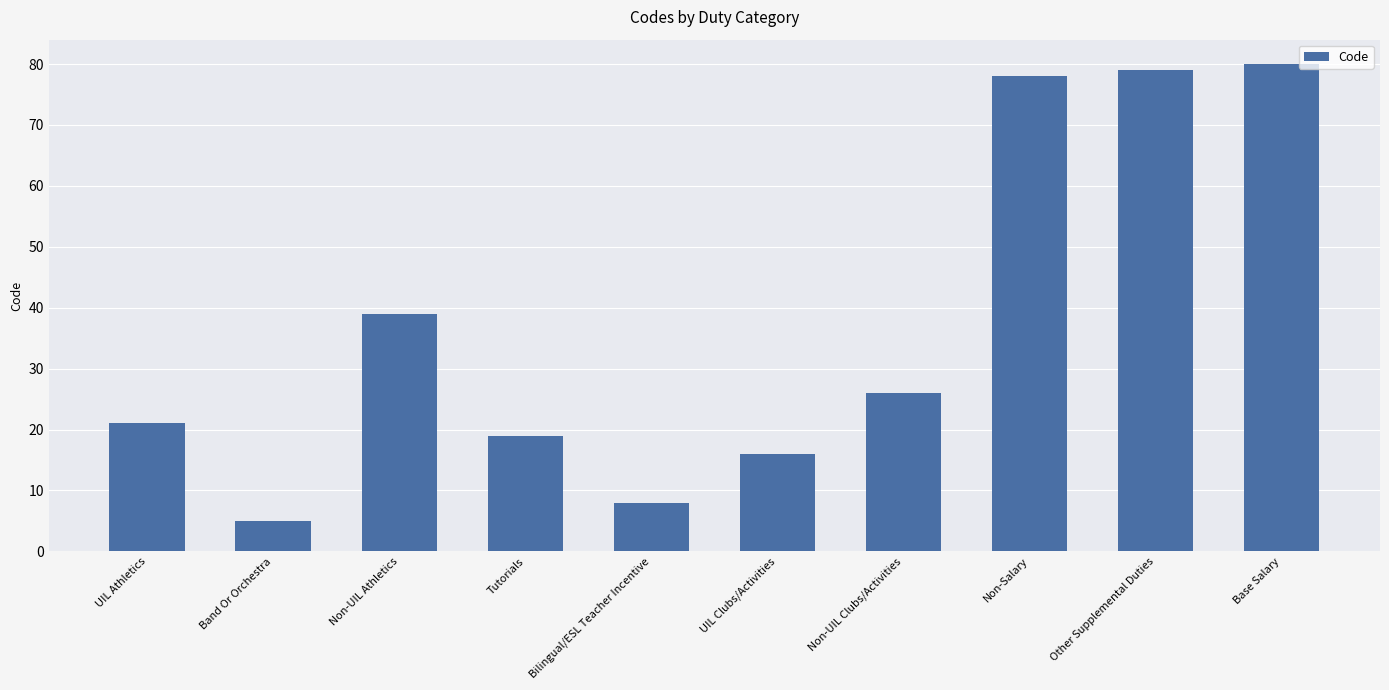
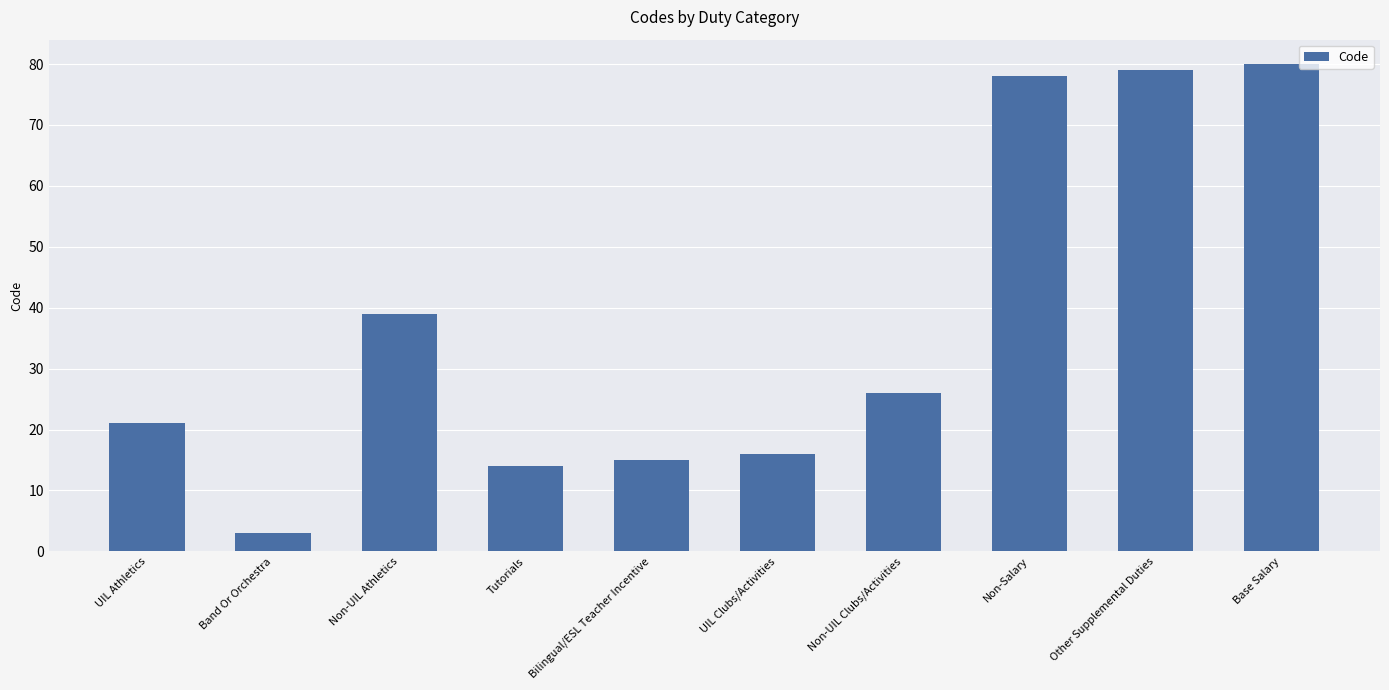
  {
    "UIL Athletics": 21,
-   "Band Or Orchestra": 5,
+   "Band Or Orchestra": 3,
    "Non-UIL Athletics": 39,
-   "Tutorials": 19,
-   "Bilingual/ESL Teacher Incentive": 8,
+   "Tutorials": 14,
+   "Bilingual/ESL Teacher Incentive": 15,
    "UIL Clubs/Activities": 16,
    "Non-UIL Clubs/Activities": 26,
    "Non-Salary": 78,
    "Other Supplemental Duties": 79,
    "Base Salary": 80
  }
